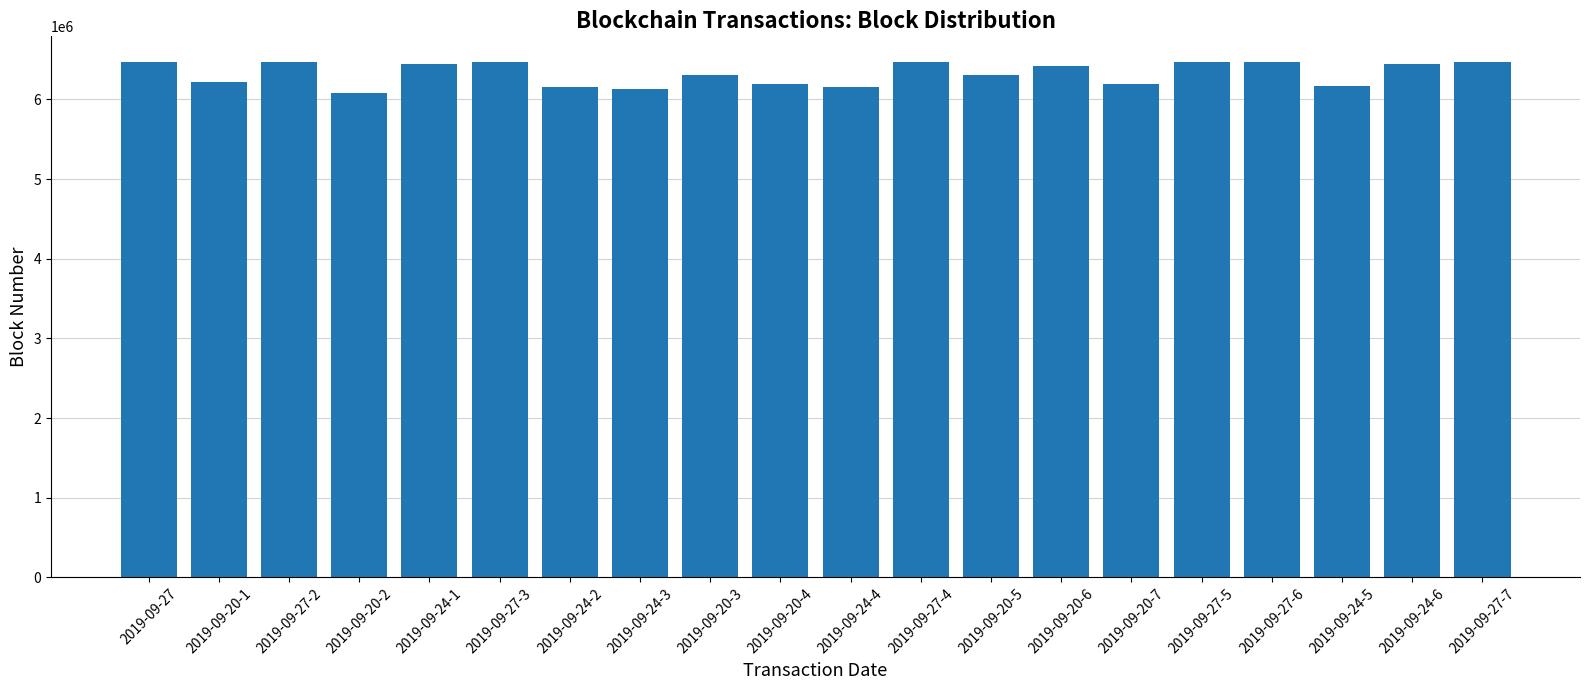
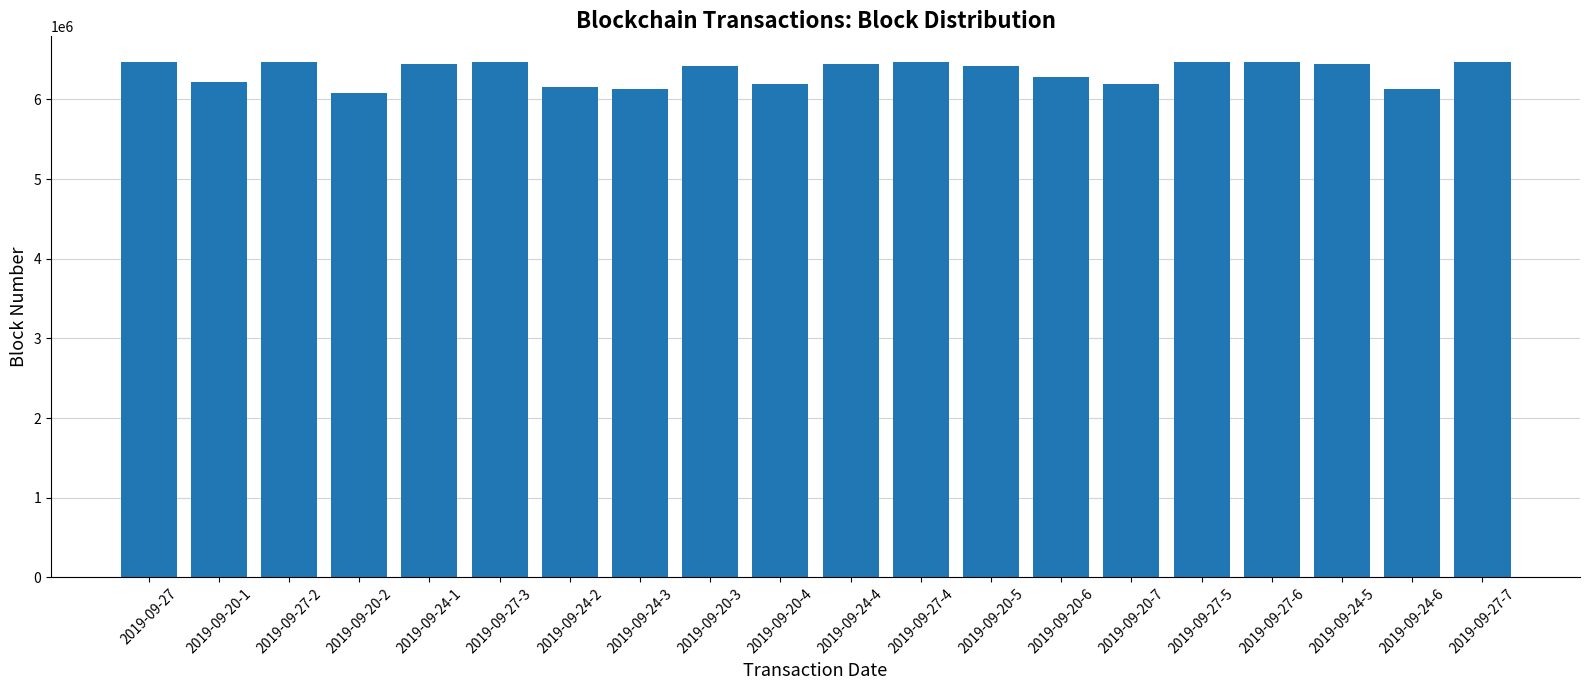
  {
    "2019-09-27": 6500000,
    "2019-09-20-1": 6200000,
    "2019-09-27-2": 6500000,
    "2019-09-20-2": 6100000,
    "2019-09-24-1": 6500000,
    "2019-09-27-3": 6500000,
    "2019-09-24-2": 6200000,
    "2019-09-24-3": 6100000,
-   "2019-09-20-3": 6300000,
+   "2019-09-20-3": 6400000,
    "2019-09-20-4": 6200000,
-   "2019-09-24-4": 6200000,
+   "2019-09-24-4": 6500000,
    "2019-09-27-4": 6500000,
-   "2019-09-20-5": 6300000,
-   "2019-09-20-6": 6400000,
+   "2019-09-20-5": 6400000,
+   "2019-09-20-6": 6300000,
    "2019-09-20-7": 6200000,
    "2019-09-27-5": 6500000,
    "2019-09-27-6": 6500000,
-   "2019-09-24-5": 6200000,
-   "2019-09-24-6": 6500000,
+   "2019-09-24-5": 6500000,
+   "2019-09-24-6": 6100000,
    "2019-09-27-7": 6500000
  }
